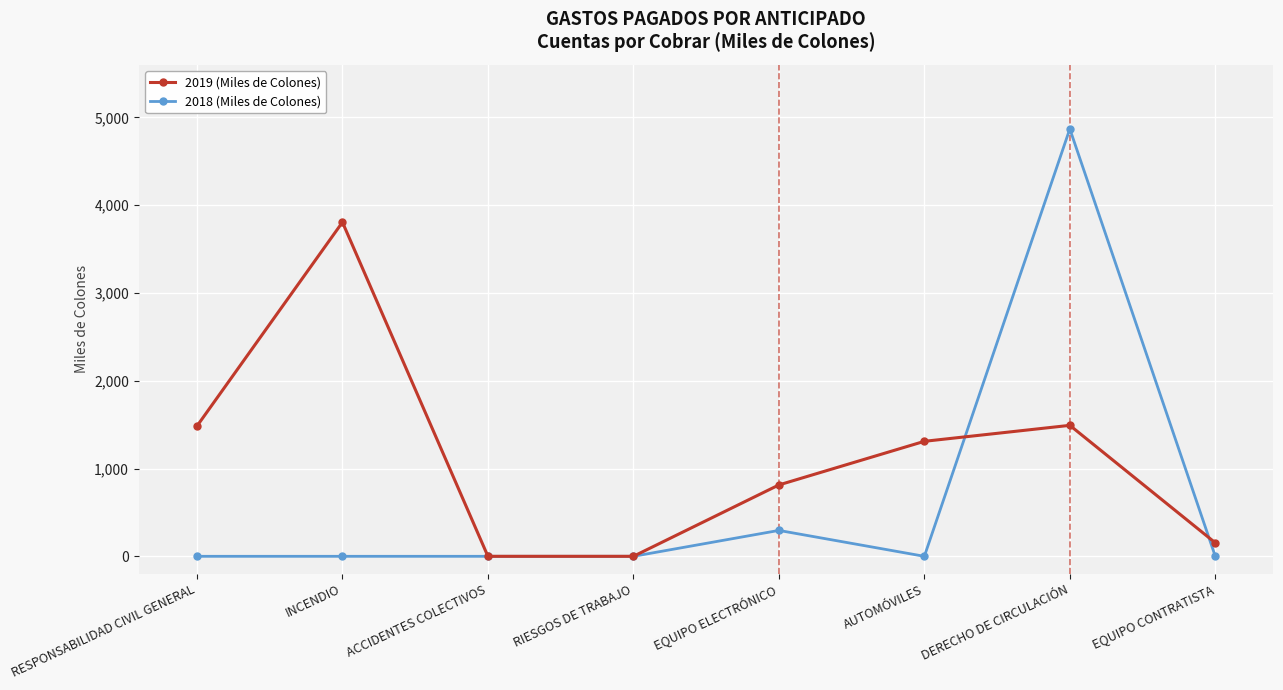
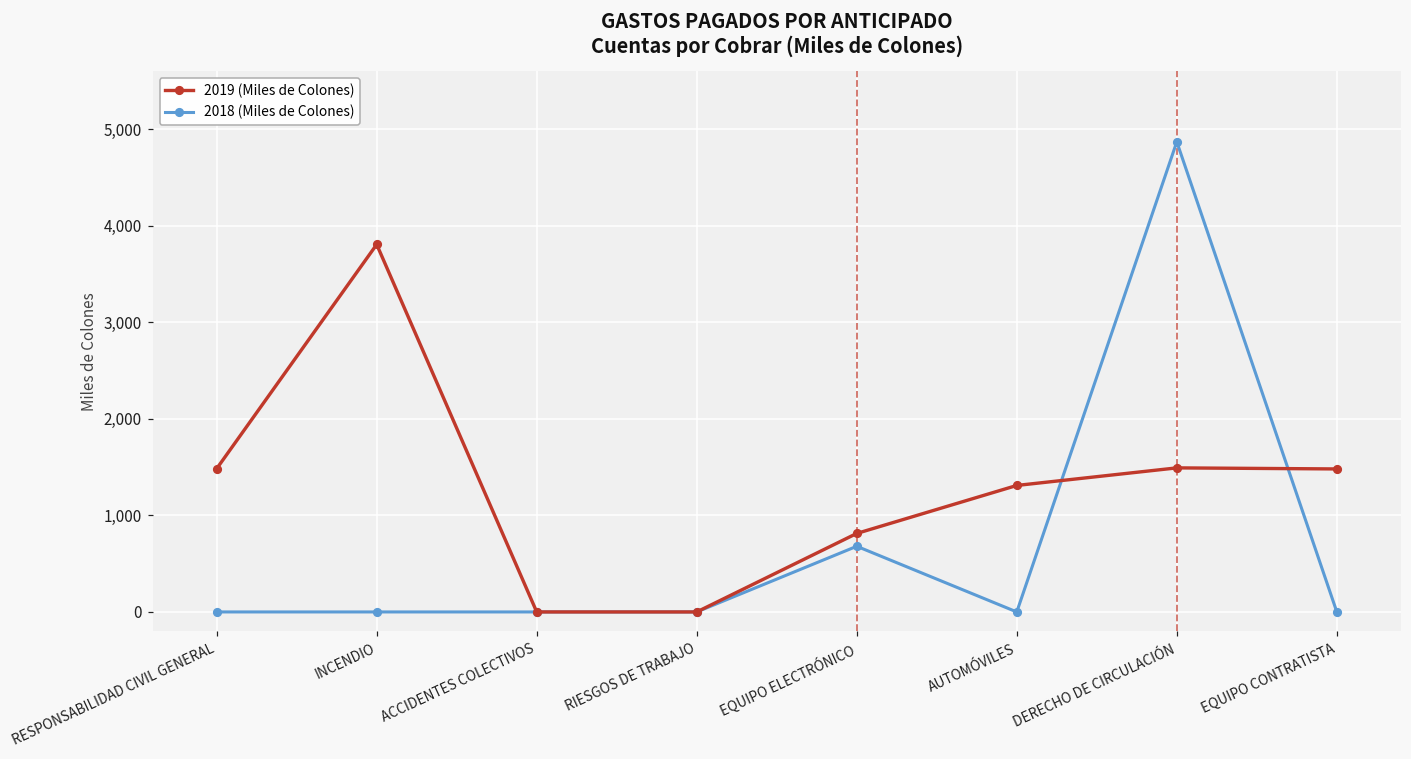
  {
    "2019 (Miles de Colones)": {
      "RESPONSABILIDAD CIVIL GENERAL": "1,500",
      "INCENDIO": "3,800",
      "EQUIPO ELECTRÓNICO": "800",
      "AUTOMÓVILES": "1,300",
      "DERECHO DE CIRCULACIÓN": "1,500",
-     "EQUIPO CONTRATISTA": "200"
+     "EQUIPO CONTRATISTA": "1,500"
    },
    "2018 (Miles de Colones)": {
      "RESPONSABILIDAD CIVIL GENERAL": "0",
      "INCENDIO": "0",
-     "EQUIPO ELECTRÓNICO": "300",
+     "EQUIPO ELECTRÓNICO": "700",
      "AUTOMÓVILES": "0",
      "DERECHO DE CIRCULACIÓN": "4,900",
      "EQUIPO CONTRATISTA": "0"
    }
  }
